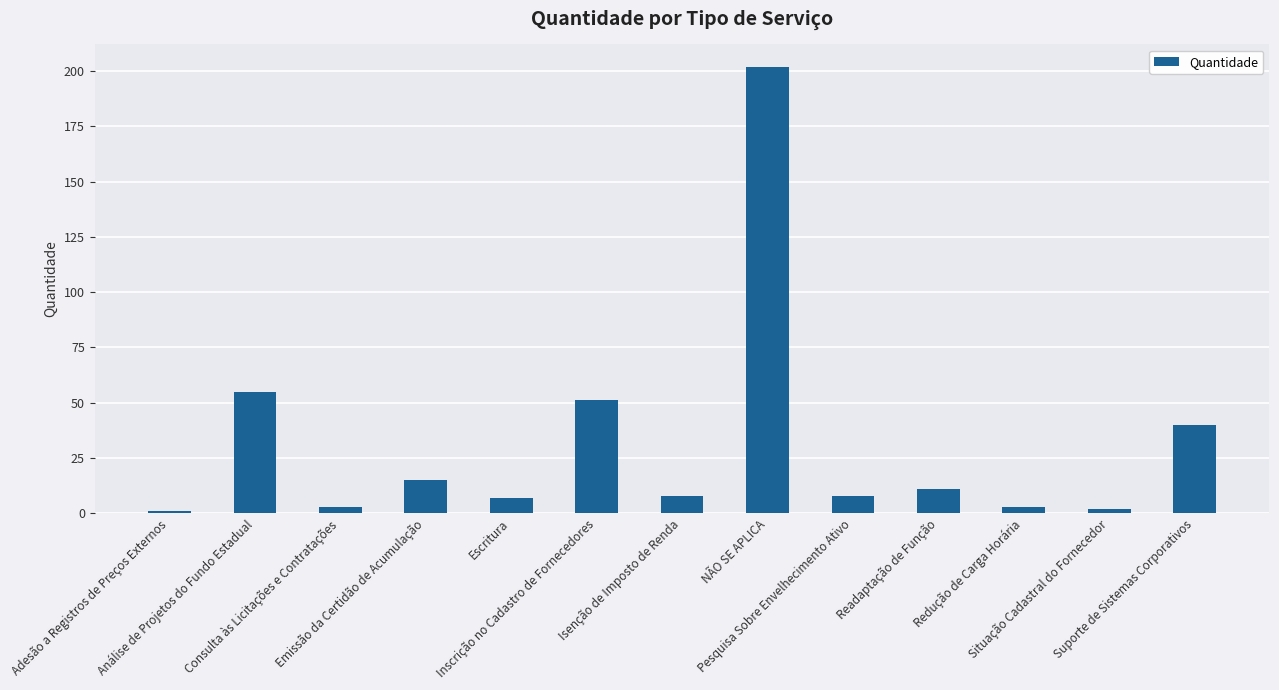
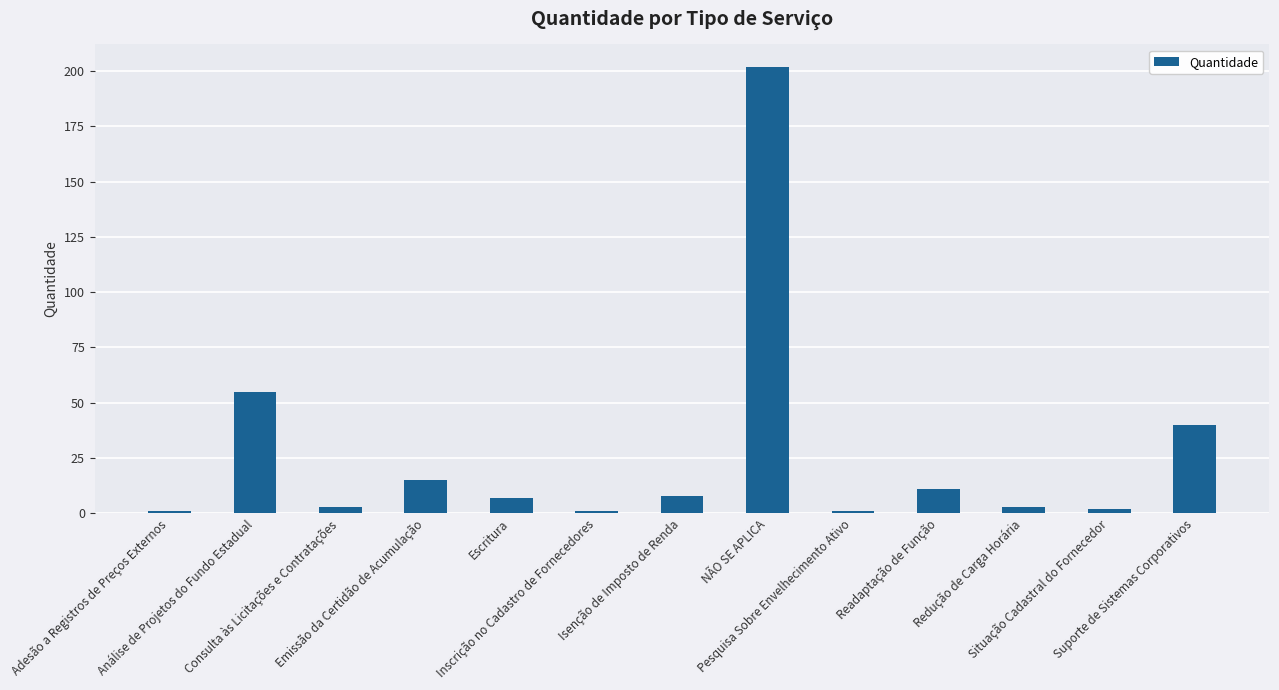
  {
    "Análise de Projetos do Fundo Estadual": 55,
    "Consulta às Licitações e Contratações": 3,
    "Emissão da Certidão de Acumulação": 15,
    "Escritura": 7,
-   "Inscrição no Cadastro de Fornecedores": 51,
+   "Inscrição no Cadastro de Fornecedores": 1,
    "Isenção de Imposto de Renda": 8,
    "NÃO SE APLICA": 202,
-   "Pesquisa Sobre Envelhecimento Ativo": 8,
+   "Pesquisa Sobre Envelhecimento Ativo": 1,
    "Readaptação de Função": 11,
    "Redução de Carga Horária": 3,
    "Situação Cadastral do Fornecedor": 2,
    "Suporte de Sistemas Corporativos": 40
  }
